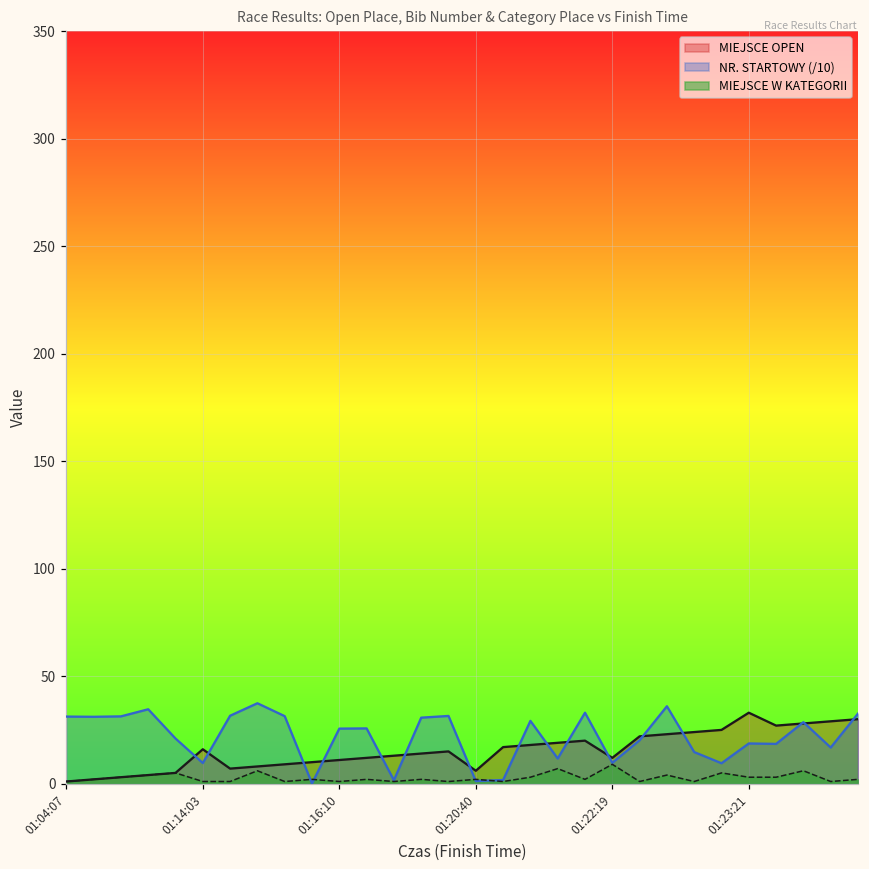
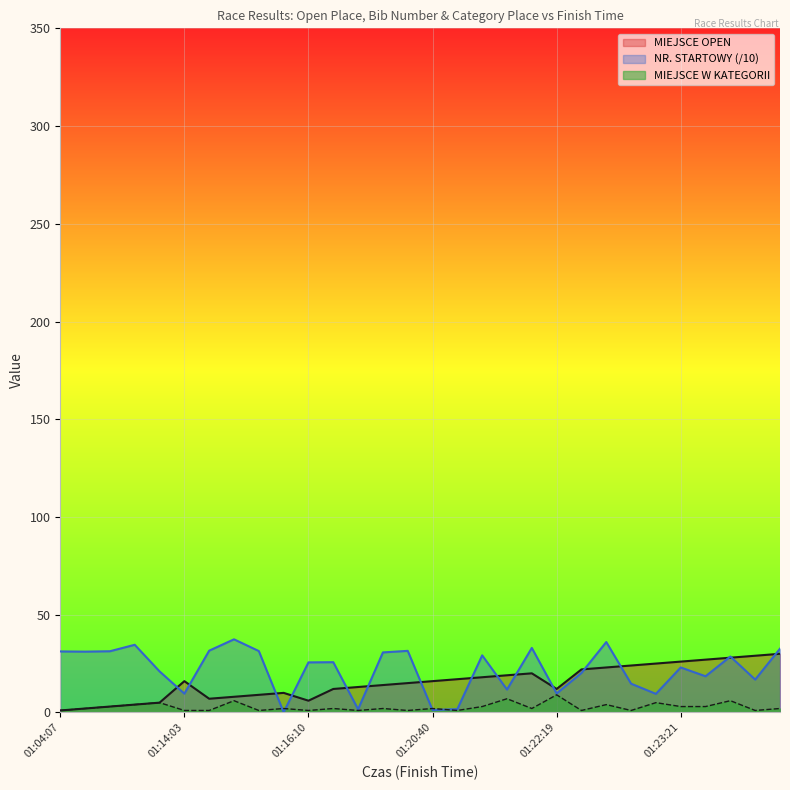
  {
    "MIEJSCE OPEN": {
      "01:14:03": 16,
-     "01:16:10": 11,
-     "01:20:40": 6,
+     "01:16:10": 6,
+     "01:20:40": 16,
      "01:22:19": 12,
-     "01:23:21": 33
+     "01:23:21": 26
    },
    "NR. STARTOWY (/10)": {
      "01:14:03": 10,
      "01:16:10": 26,
-     "01:23:21": 19
+     "01:23:21": 23
    },
    "MIEJSCE W KATEGORII": {
      "01:14:03": 1,
      "01:16:10": 1,
      "01:23:21": 3
    }
  }
